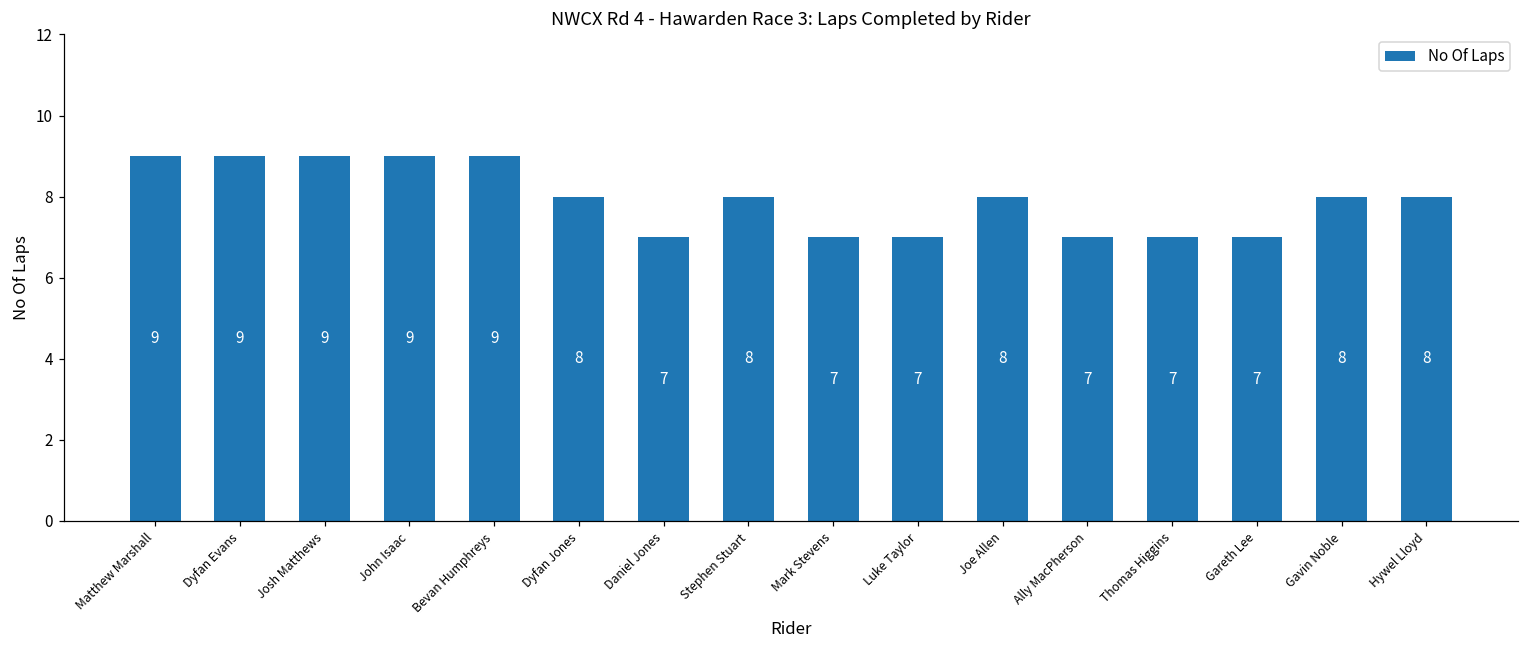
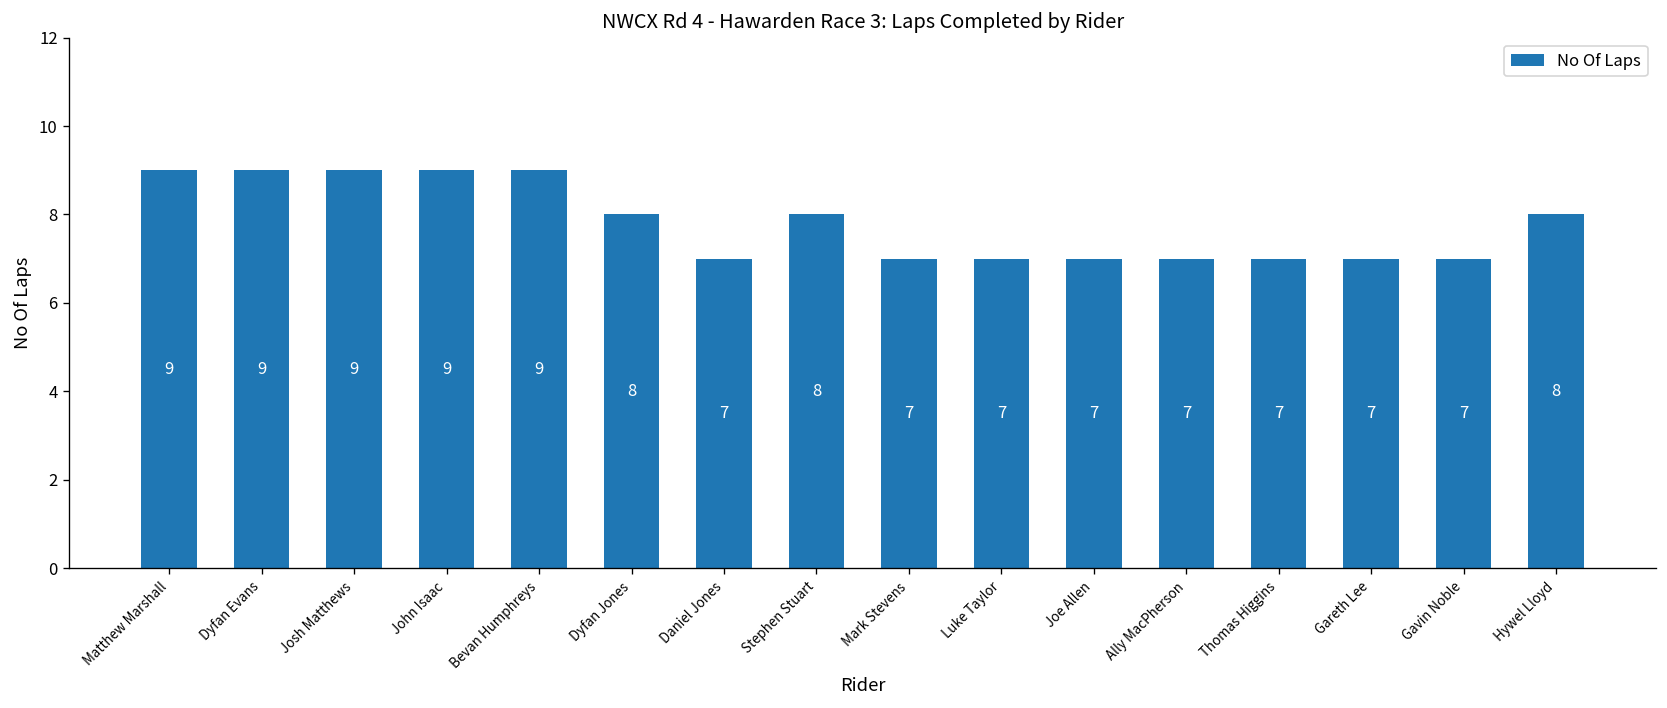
  {
    "Matthew Marshall": 9,
    "Dyfan Evans": 9,
    "Josh Matthews": 9,
    "John Isaac": 9,
    "Bevan Humphreys": 9,
    "Dyfan Jones": 8,
    "Daniel Jones": 7,
    "Stephen Stuart": 8,
    "Mark Stevens": 7,
    "Luke Taylor": 7,
-   "Joe Allen": 8,
+   "Joe Allen": 7,
    "Ally MacPherson": 7,
    "Thomas Higgins": 7,
    "Gareth Lee": 7,
-   "Gavin Noble": 8,
+   "Gavin Noble": 7,
    "Hywel Lloyd": 8
  }
